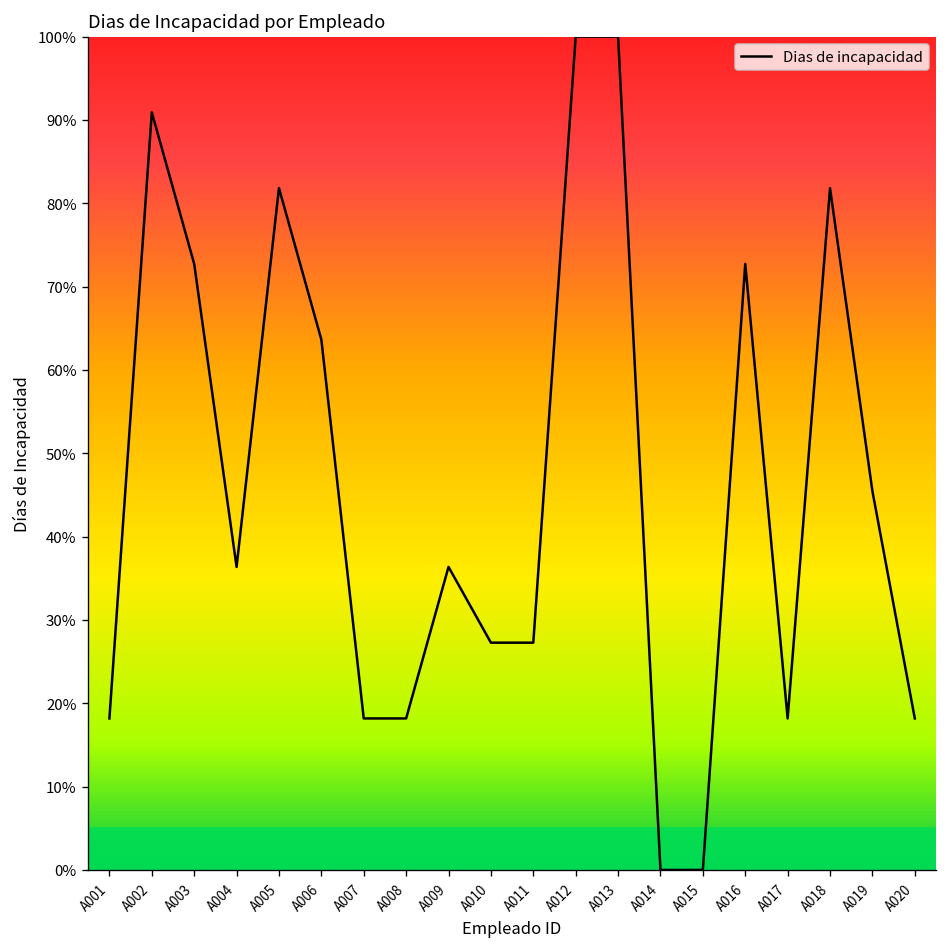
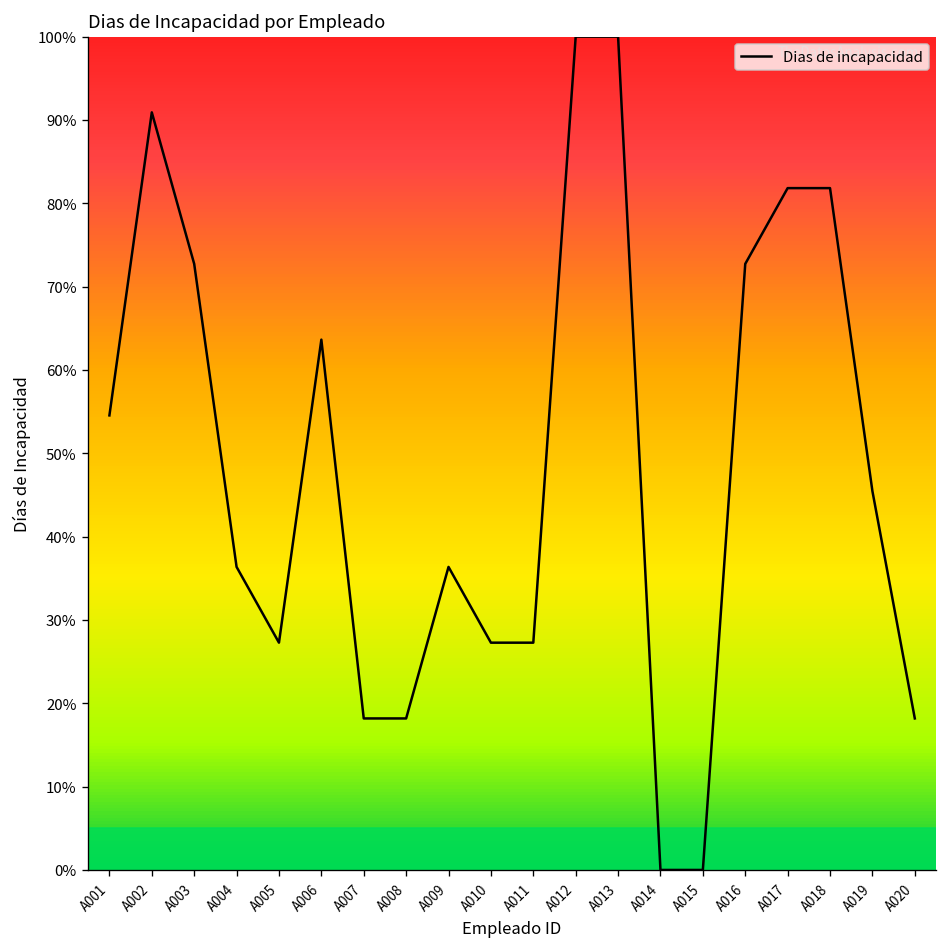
  {
-   "A001": "18%",
+   "A001": "55%",
    "A002": "91%",
    "A003": "73%",
    "A004": "36%",
-   "A005": "82%",
+   "A005": "27%",
    "A006": "64%",
    "A007": "18%",
    "A008": "18%",
    "A009": "36%",
    "A010": "27%",
    "A011": "27%",
    "A012": "100%",
    "A013": "100%",
    "A016": "73%",
-   "A017": "18%",
+   "A017": "82%",
    "A018": "82%",
    "A019": "45%",
    "A020": "18%"
  }
